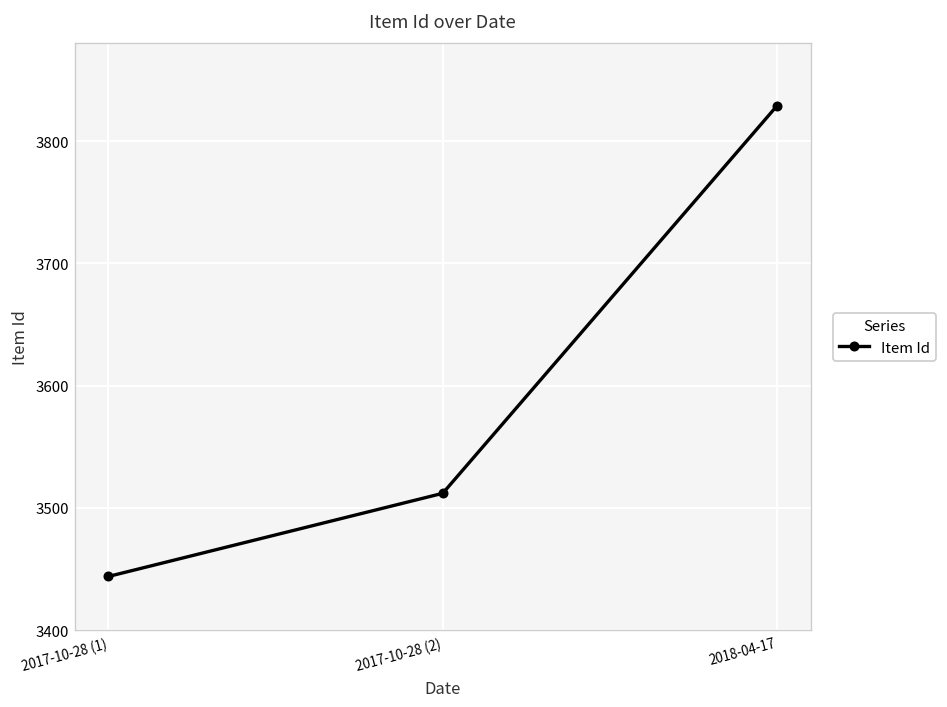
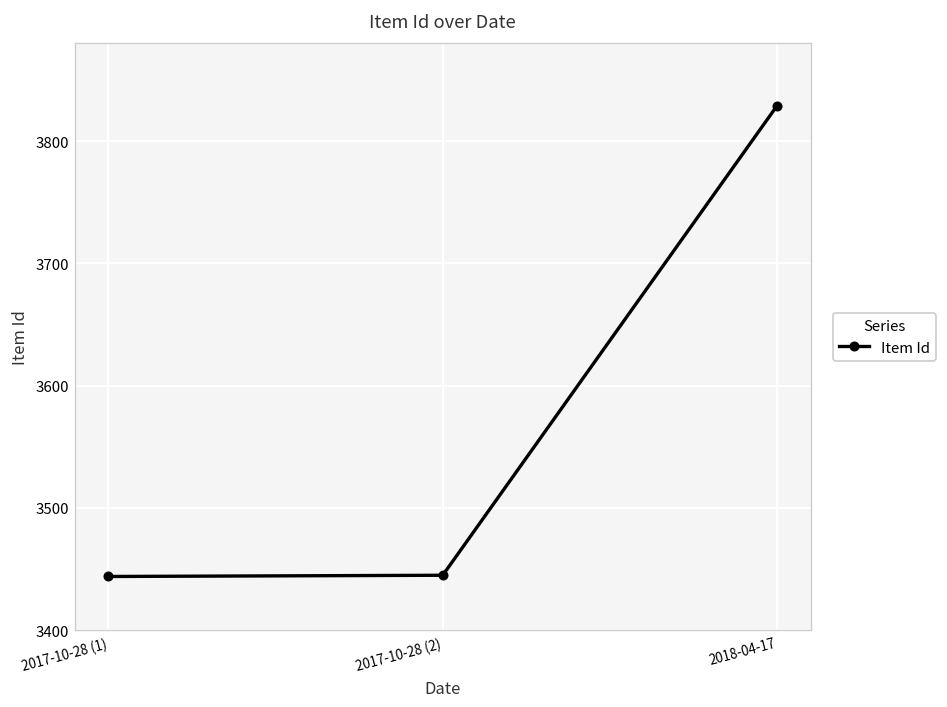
  {
    "2017-10-28 (1)": 3444,
-   "2017-10-28 (2)": 3512,
+   "2017-10-28 (2)": 3445,
    "2018-04-17": 3829
  }
